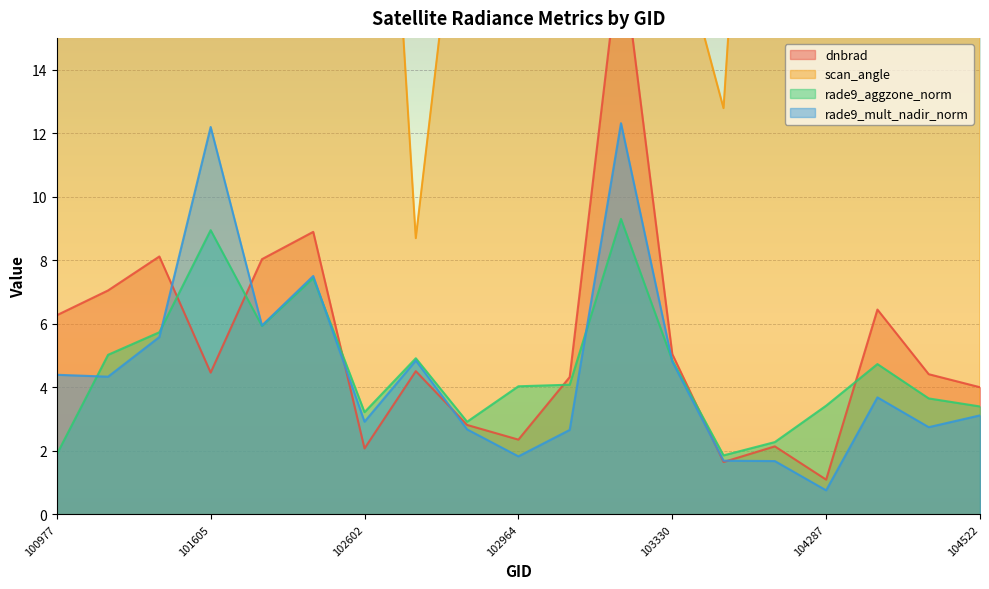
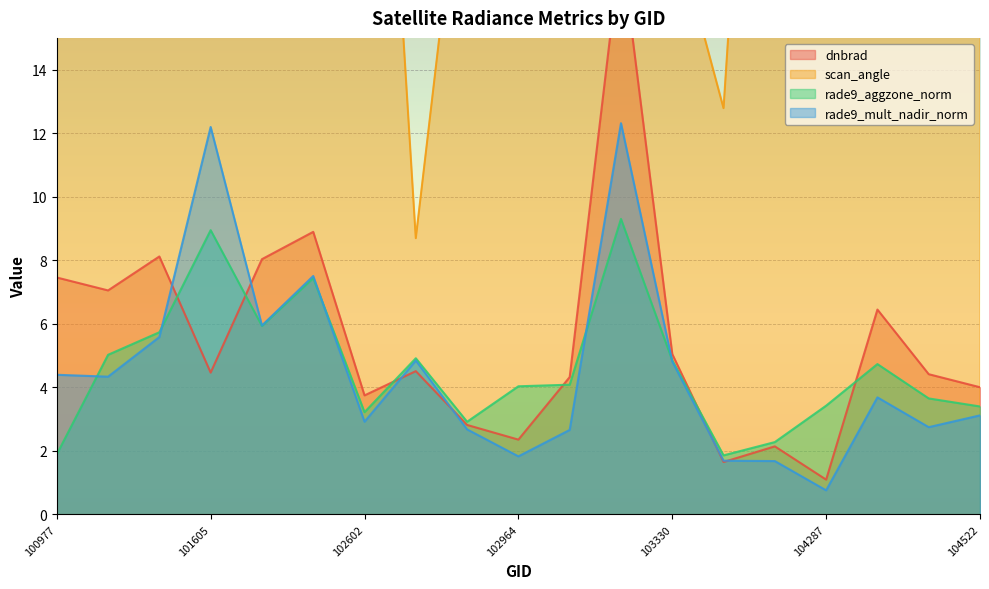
  {
    "dnbrad": {
-     "100977": 6.3,
+     "100977": 7.5,
      "101605": 4.5,
-     "102602": 2.1,
+     "102602": 3.7,
      "102964": 2.4,
      "103330": 5.0,
      "104287": 1.1,
      "104522": 4.0
    },
    "rade9_aggzone_norm": {
      "100977": 1.9,
      "101605": 8.9,
      "102602": 3.2,
      "102964": 4.0,
      "104287": 3.4,
      "104522": 3.4
    },
    "rade9_mult_nadir_norm": {
      "100977": 4.4,
      "101605": 12.2,
      "102602": 2.9,
      "102964": 1.8,
      "104287": 0.8,
      "104522": 3.1
    }
  }
